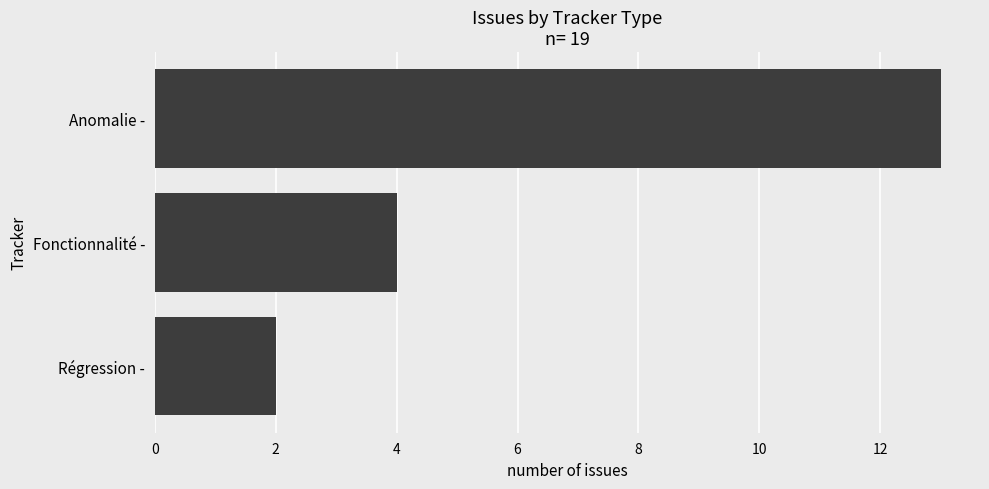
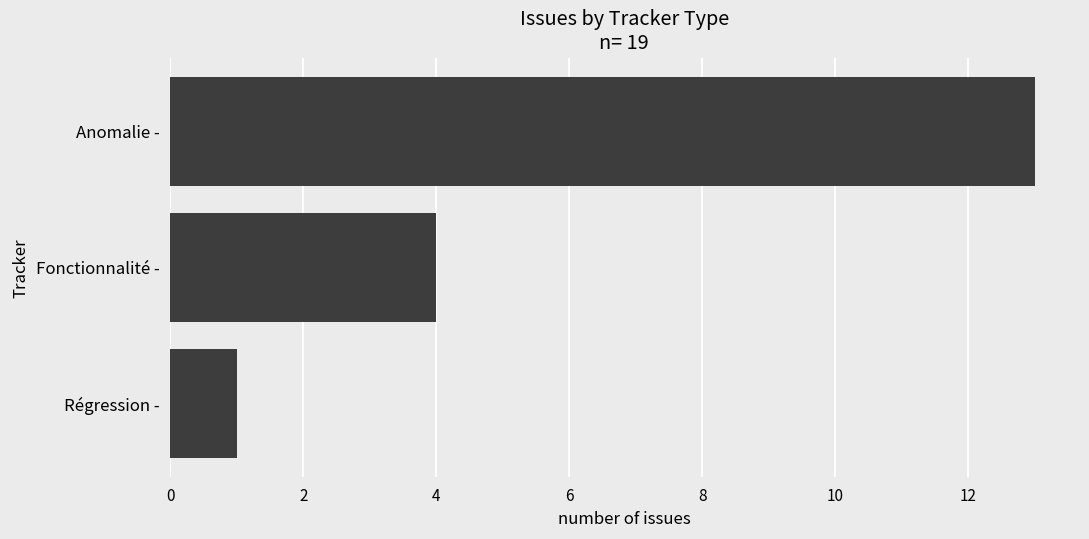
  {
    "Anomalie -": 13,
    "Fonctionnalité -": 4,
-   "Régression -": 2
+   "Régression -": 1
  }
